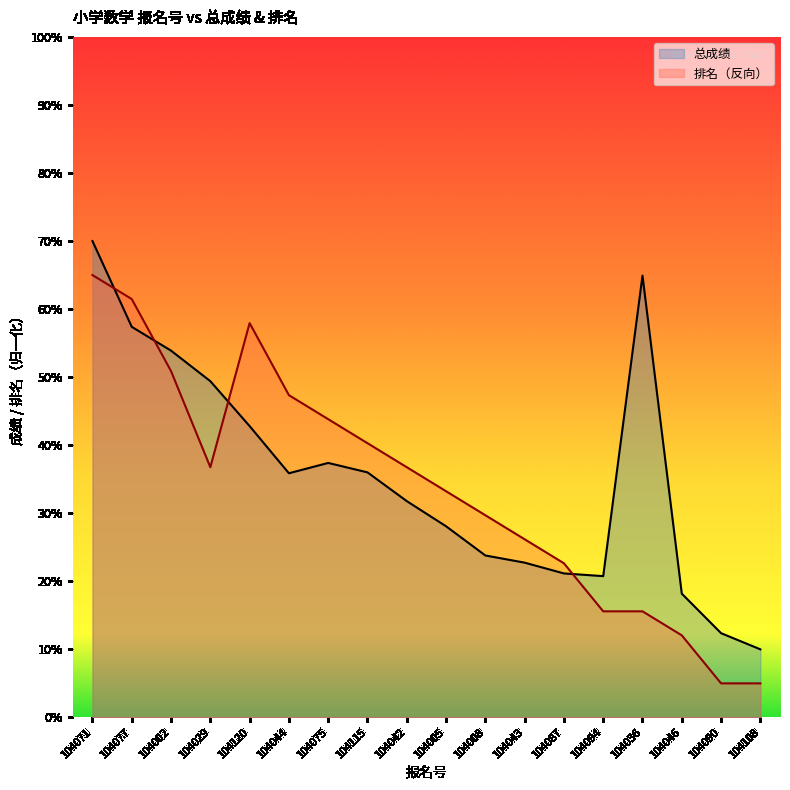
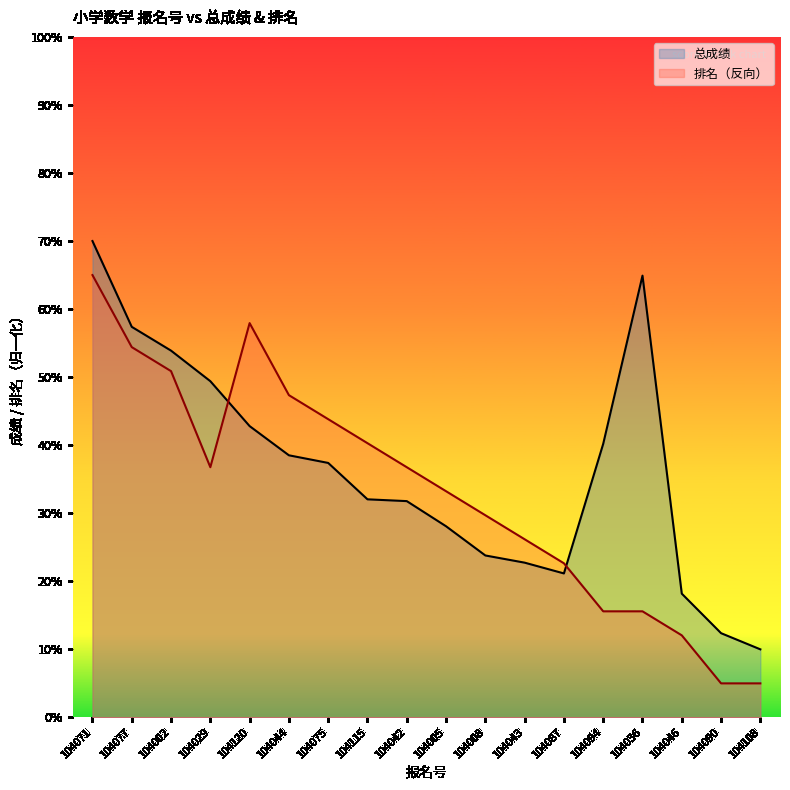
  {
    "总成绩": {
      "104071": "70%",
      "104077": "57%",
      "104002": "54%",
      "104029": "49%",
      "104120": "43%",
-     "104044": "36%",
+     "104044": "39%",
      "104075": "37%",
-     "104115": "36%",
+     "104115": "32%",
      "104042": "32%",
      "104005": "28%",
      "104008": "24%",
      "104043": "23%",
      "104087": "21%",
-     "104094": "21%",
+     "104094": "40%",
      "104036": "65%",
      "104046": "18%",
      "104090": "12%",
      "104108": "10%"
    },
    "排名（反向）": {
      "104071": "65%",
-     "104077": "61%",
+     "104077": "54%",
      "104002": "51%",
      "104029": "37%",
      "104120": "58%",
      "104044": "47%",
      "104075": "44%",
      "104115": "40%",
      "104042": "37%",
      "104005": "33%",
      "104008": "30%",
      "104043": "26%",
      "104087": "23%",
      "104094": "16%",
      "104036": "16%",
      "104046": "12%",
      "104090": "5%",
      "104108": "5%"
    }
  }
